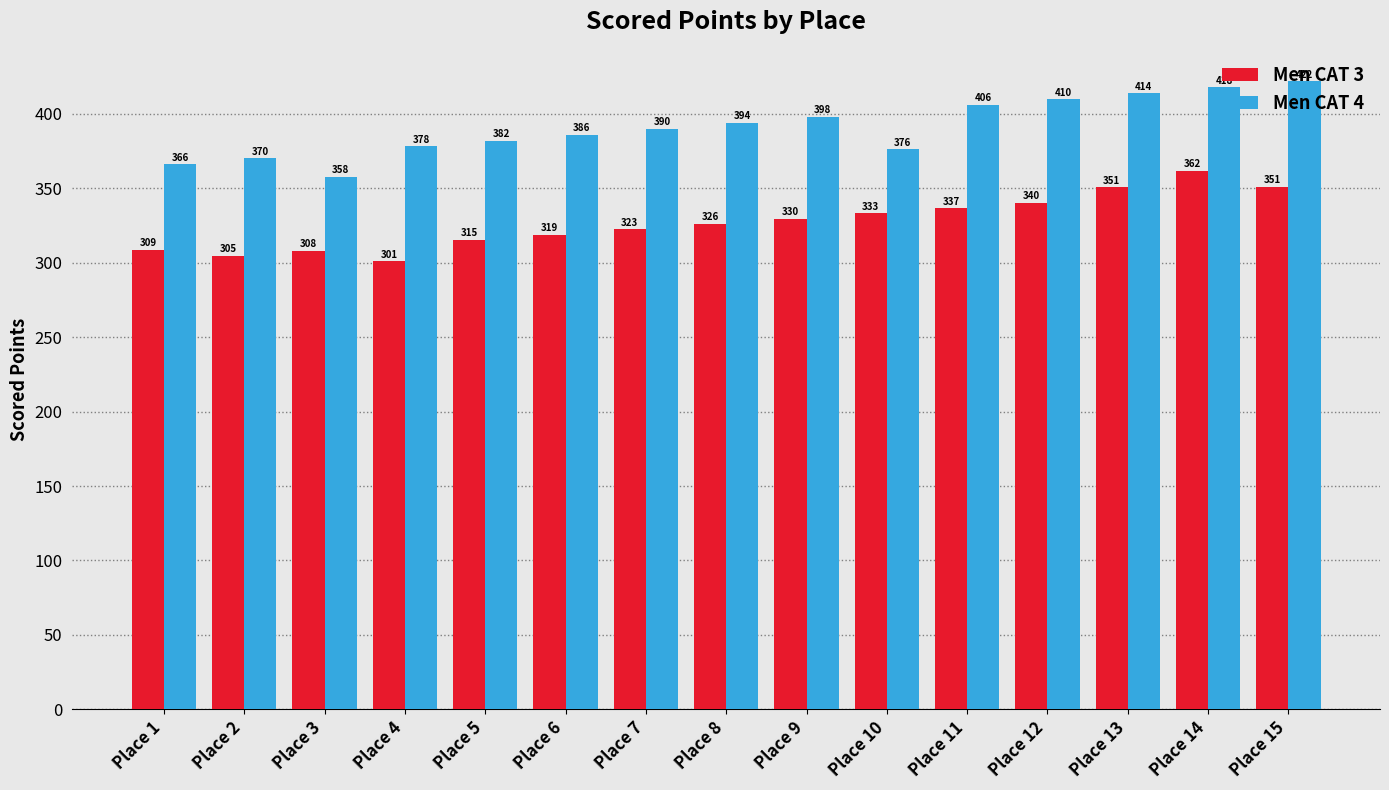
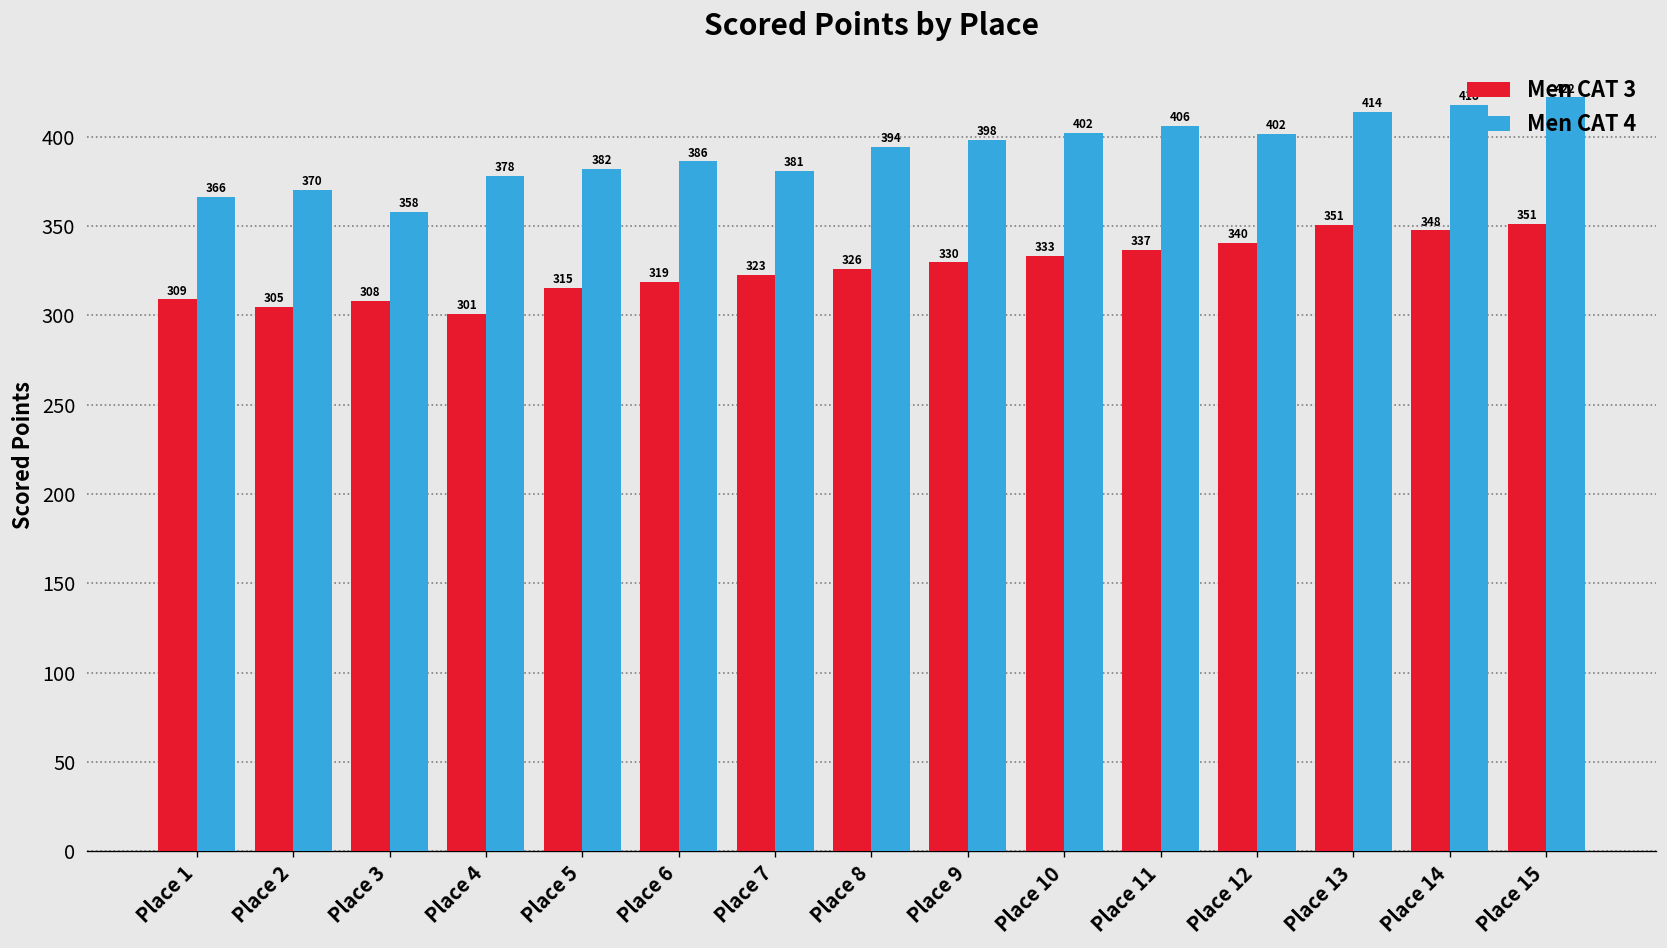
  {
    "Men CAT 3": {
      "Place 1": 309,
      "Place 2": 305,
      "Place 3": 308,
      "Place 4": 301,
      "Place 5": 315,
      "Place 6": 319,
      "Place 7": 323,
      "Place 8": 326,
      "Place 9": 330,
      "Place 10": 333,
      "Place 11": 337,
      "Place 12": 340,
      "Place 13": 351,
-     "Place 14": 362,
+     "Place 14": 348,
      "Place 15": 351
    },
    "Men CAT 4": {
      "Place 1": 366,
      "Place 2": 370,
      "Place 3": 358,
      "Place 4": 378,
      "Place 5": 382,
      "Place 6": 386,
-     "Place 7": 390,
+     "Place 7": 381,
      "Place 8": 394,
      "Place 9": 398,
-     "Place 10": 376,
+     "Place 10": 402,
      "Place 11": 406,
-     "Place 12": 410,
+     "Place 12": 402,
      "Place 13": 414,
      "Place 14": 418,
      "Place 15": 422
    }
  }
